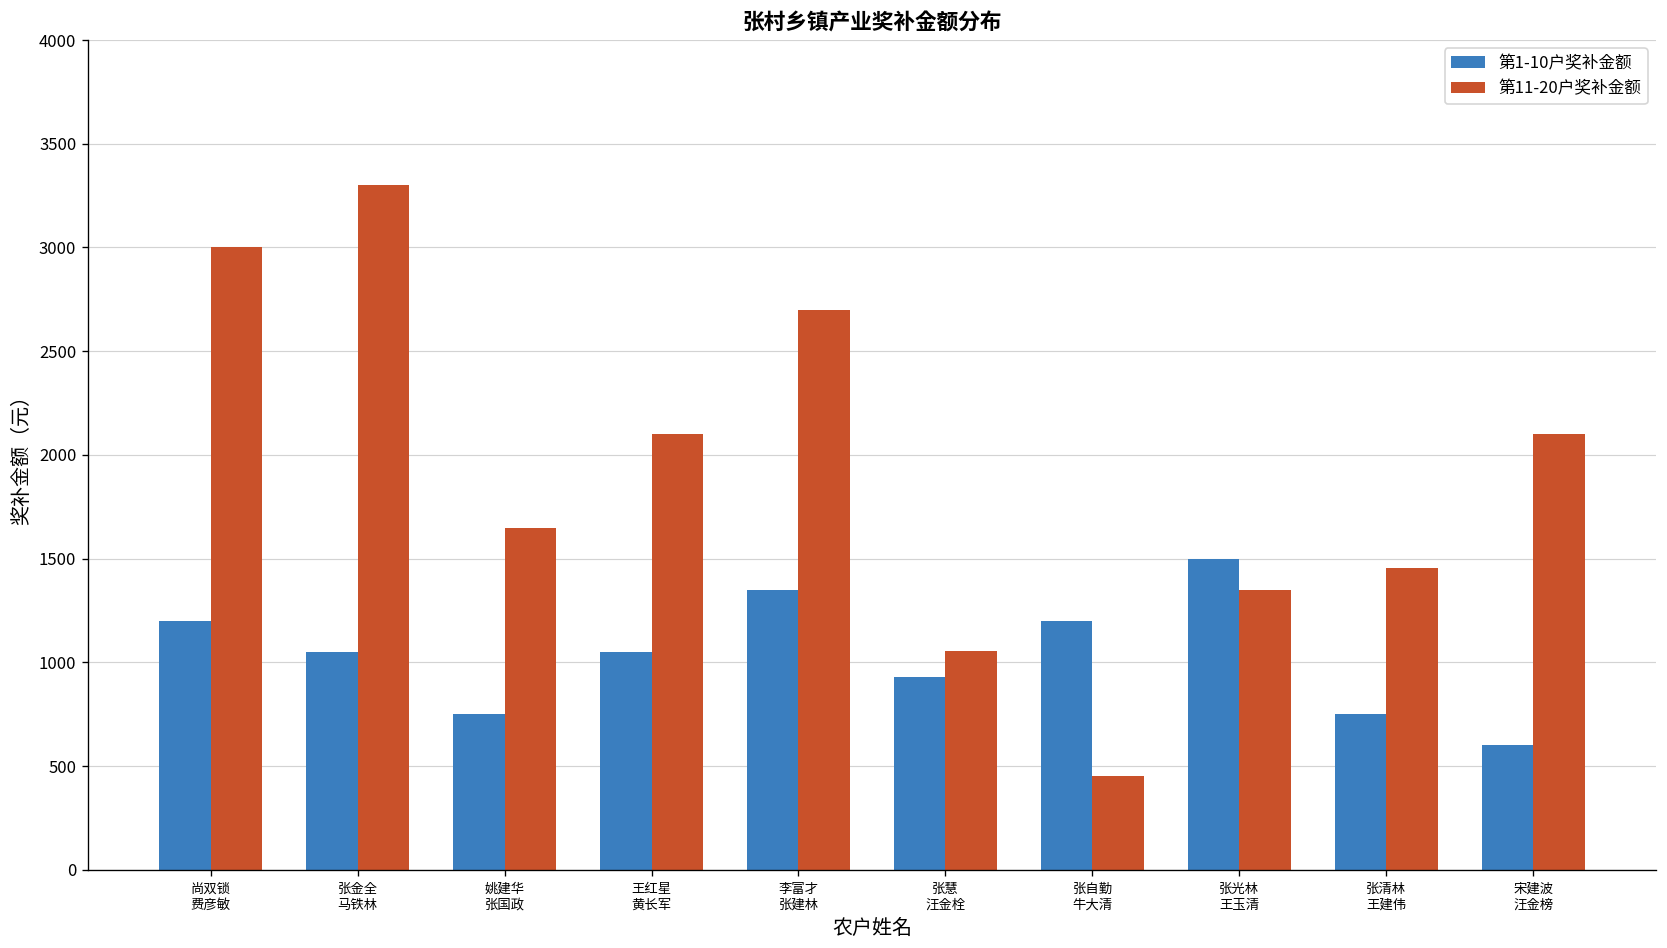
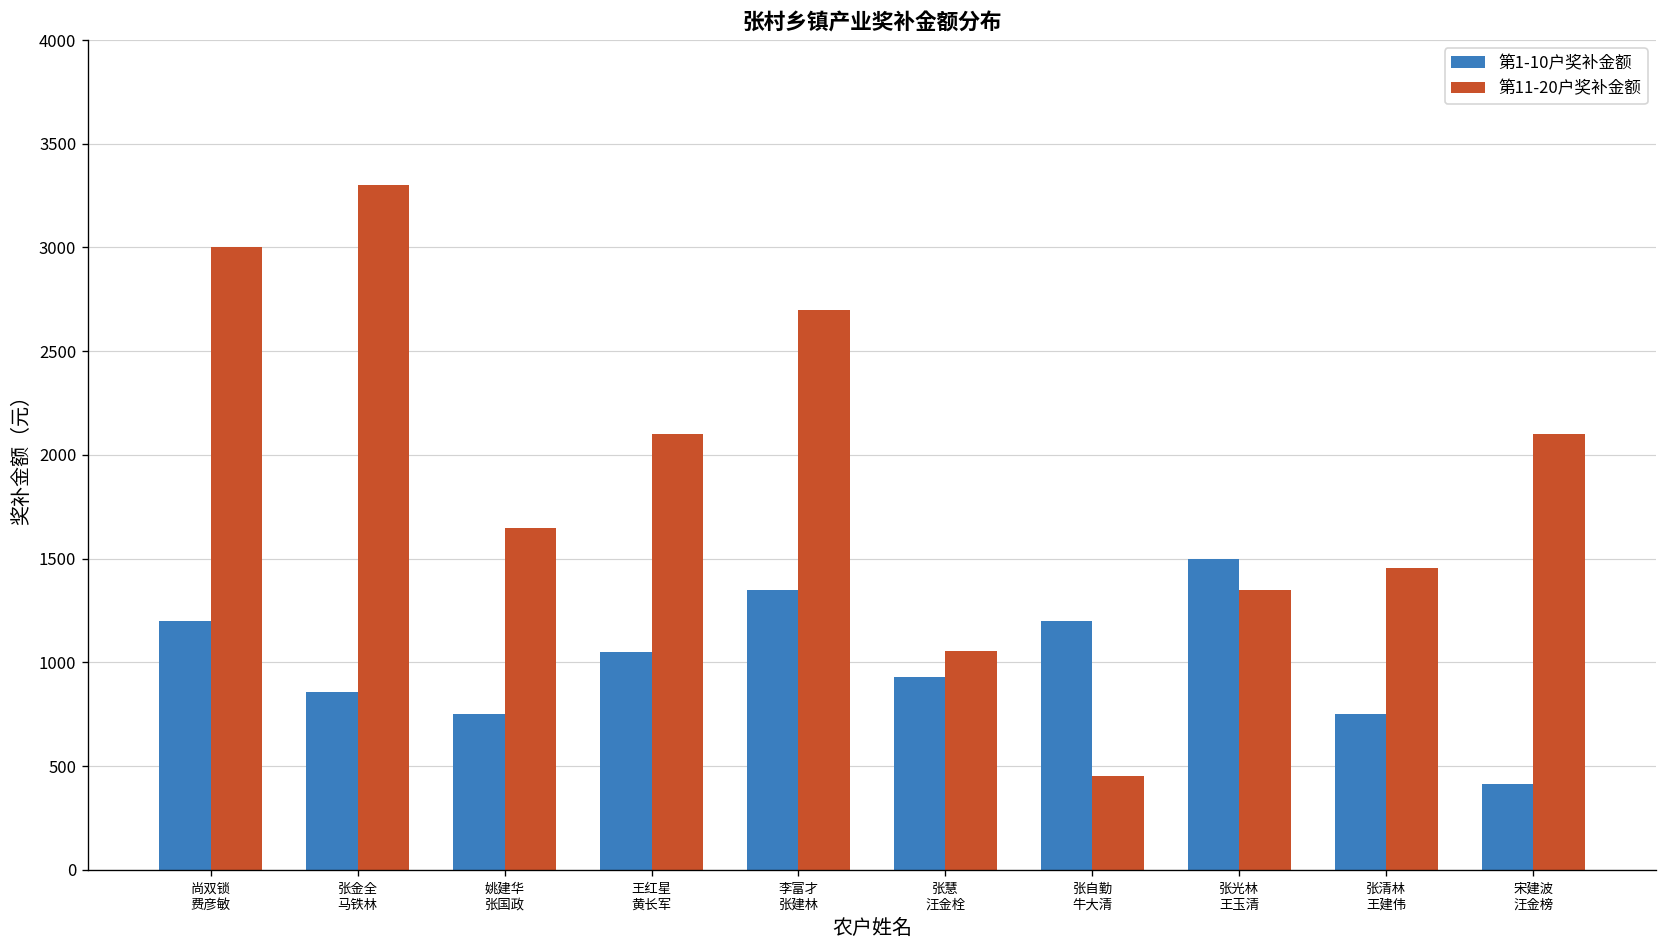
  {
    "第1-10户奖补金额": {
      "尚双锁 费彦敏": 1200,
-     "张金全 马铁林": 1050,
+     "张金全 马铁林": 860,
      "姚建华 张国政": 750,
      "王红星 黄长军": 1050,
      "李富才 张建林": 1350,
      "张慧 汪金栓": 930,
      "张自勤 牛大清": 1200,
      "张光林 王玉清": 1500,
      "张清林 王建伟": 750,
-     "宋建波 汪金榜": 600
+     "宋建波 汪金榜": 410
    },
    "第11-20户奖补金额": {
      "尚双锁 费彦敏": 3000,
      "张金全 马铁林": 3300,
      "姚建华 张国政": 1650,
      "王红星 黄长军": 2100,
      "李富才 张建林": 2700,
      "张慧 汪金栓": 1050,
      "张自勤 牛大清": 450,
      "张光林 王玉清": 1350,
      "张清林 王建伟": 1450,
      "宋建波 汪金榜": 2100
    }
  }
